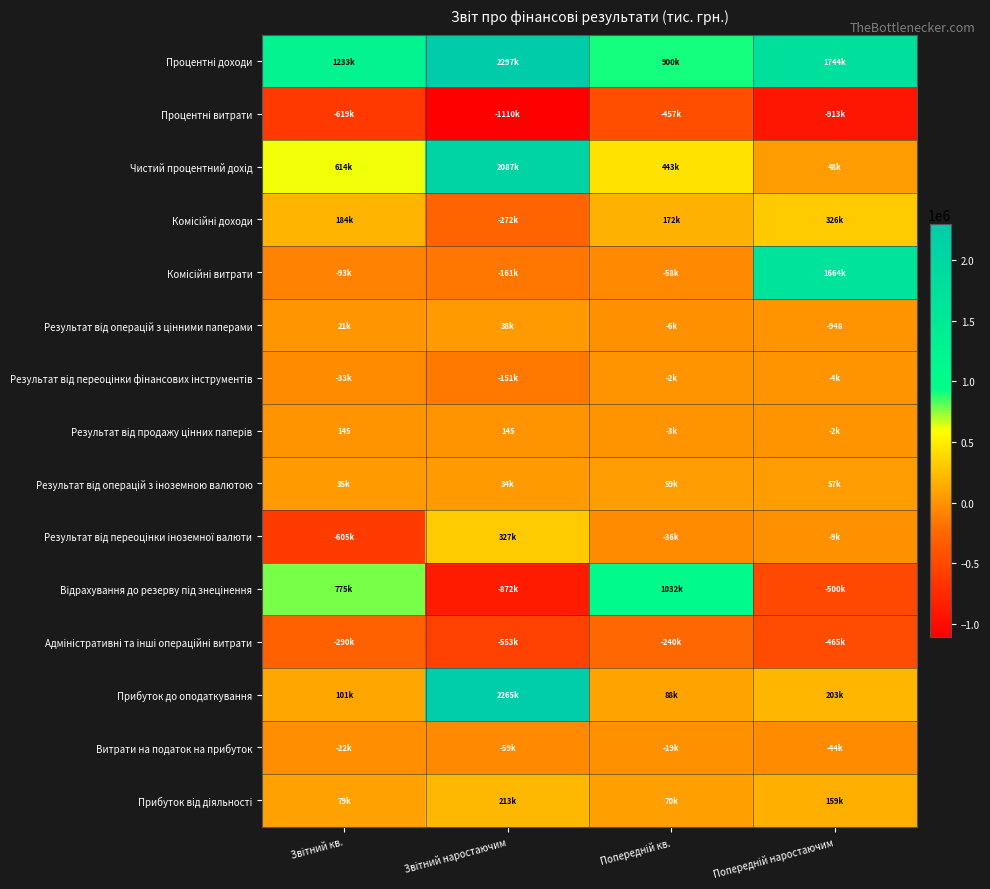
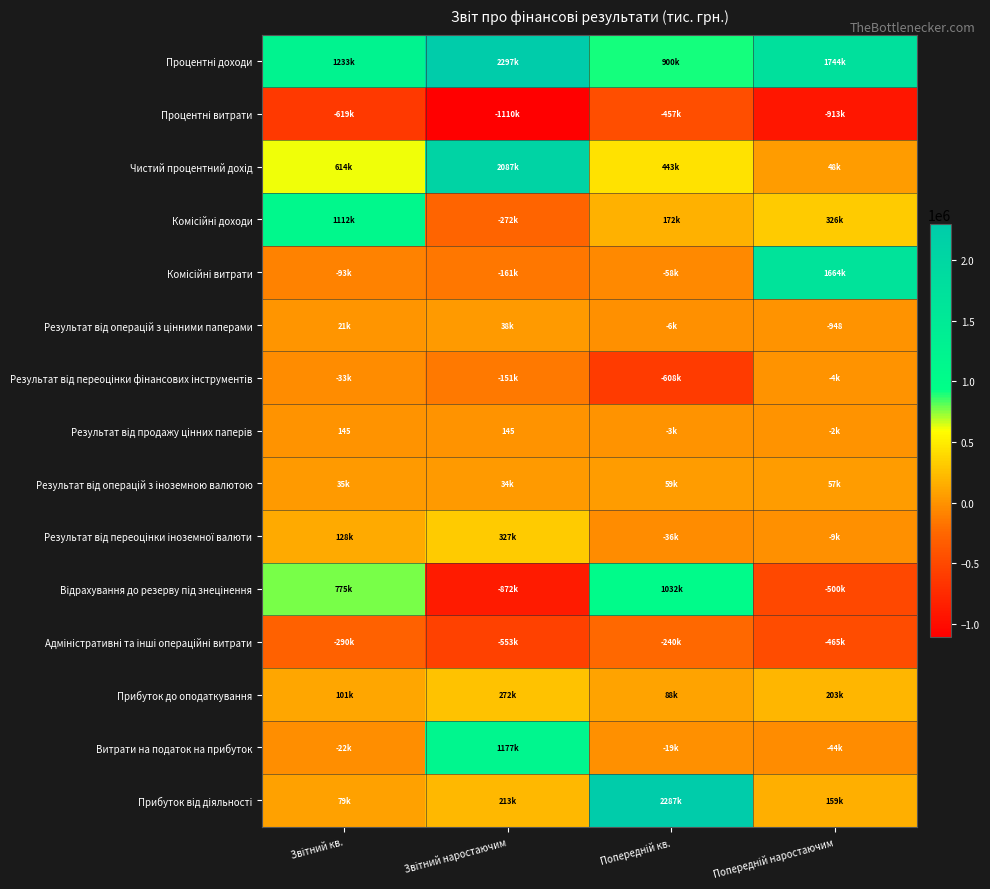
  {
    "Процентні доходи": {
      "Звітний кв.": "1233k",
      "Звітний наростаючим": "2297k",
      "Попередній кв.": "900k",
      "Попередній наростаючим": "1744k"
    },
    "Процентні витрати": {
      "Звітний кв.": "-619k",
      "Звітний наростаючим": "-1110k",
      "Попередній кв.": "-457k",
      "Попередній наростаючим": "-913k"
    },
    "Чистий процентний дохід": {
      "Звітний кв.": "614k",
      "Звітний наростаючим": "2087k",
      "Попередній кв.": "443k",
      "Попередній наростаючим": "48k"
    },
    "Комісійні доходи": {
-     "Звітний кв.": "184k",
+     "Звітний кв.": "1112k",
      "Звітний наростаючим": "-272k",
      "Попередній кв.": "172k",
      "Попередній наростаючим": "326k"
    },
    "Комісійні витрати": {
      "Звітний кв.": "-93k",
      "Звітний наростаючим": "-161k",
      "Попередній кв.": "-58k",
      "Попередній наростаючим": "1664k"
    },
    "Результат від операцій з цінними паперами": {
      "Звітний кв.": "21k",
      "Звітний наростаючим": "38k",
      "Попередній кв.": "-6k",
      "Попередній наростаючим": "-948"
    },
    "Результат від переоцінки фінансових інструментів": {
      "Звітний кв.": "-33k",
      "Звітний наростаючим": "-151k",
-     "Попередній кв.": "-2k",
+     "Попередній кв.": "-608k",
      "Попередній наростаючим": "-4k"
    },
    "Результат від продажу цінних паперів": {
      "Звітний кв.": "145",
      "Звітний наростаючим": "145",
      "Попередній кв.": "-3k",
      "Попередній наростаючим": "-2k"
    },
    "Результат від операцій з іноземною валютою": {
      "Звітний кв.": "35k",
      "Звітний наростаючим": "34k",
      "Попередній кв.": "59k",
      "Попередній наростаючим": "57k"
    },
    "Результат від переоцінки іноземної валюти": {
-     "Звітний кв.": "-605k",
+     "Звітний кв.": "128k",
      "Звітний наростаючим": "327k",
      "Попередній кв.": "-36k",
      "Попередній наростаючим": "-9k"
    },
    "Відрахування до резерву під знецінення": {
      "Звітний кв.": "775k",
      "Звітний наростаючим": "-872k",
      "Попередній кв.": "1032k",
      "Попередній наростаючим": "-500k"
    },
    "Адміністративні та інші операційні витрати": {
      "Звітний кв.": "-290k",
      "Звітний наростаючим": "-553k",
      "Попередній кв.": "-240k",
      "Попередній наростаючим": "-465k"
    },
    "Прибуток до оподаткування": {
      "Звітний кв.": "101k",
-     "Звітний наростаючим": "2265k",
+     "Звітний наростаючим": "272k",
      "Попередній кв.": "88k",
      "Попередній наростаючим": "203k"
    },
    "Витрати на податок на прибуток": {
      "Звітний кв.": "-22k",
-     "Звітний наростаючим": "-59k",
+     "Звітний наростаючим": "1177k",
      "Попередній кв.": "-19k",
      "Попередній наростаючим": "-44k"
    },
    "Прибуток від діяльності": {
      "Звітний кв.": "79k",
      "Звітний наростаючим": "213k",
-     "Попередній кв.": "70k",
+     "Попередній кв.": "2287k",
      "Попередній наростаючим": "159k"
    }
  }
